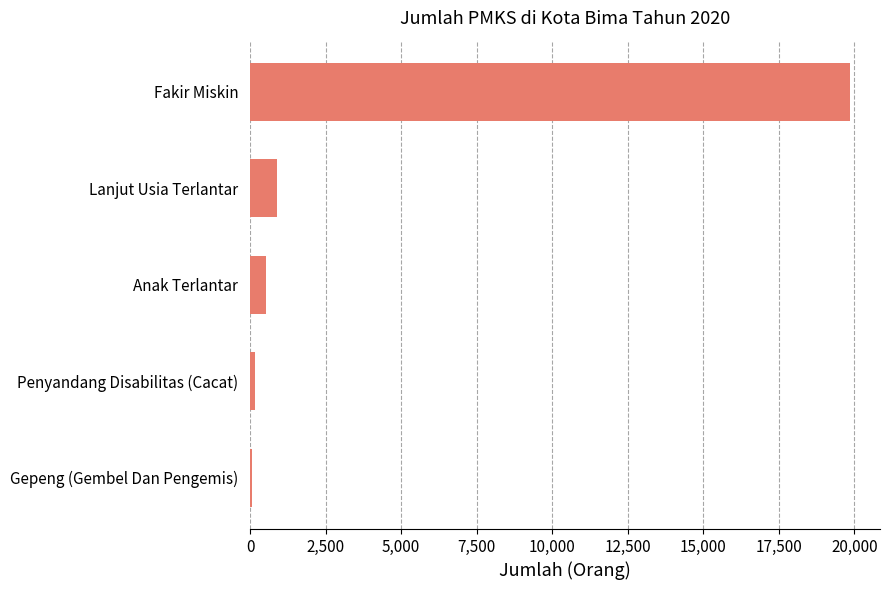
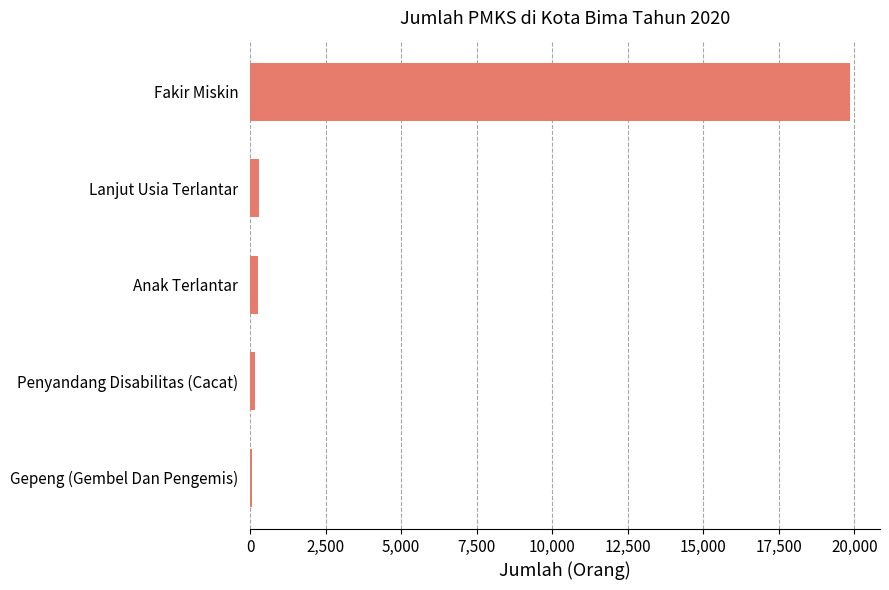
  {
    "Fakir Miskin": "19,900",
-   "Lanjut Usia Terlantar": "900",
-   "Anak Terlantar": "500",
+   "Lanjut Usia Terlantar": "300",
+   "Anak Terlantar": "300",
    "Penyandang Disabilitas (Cacat)": "200"
  }
